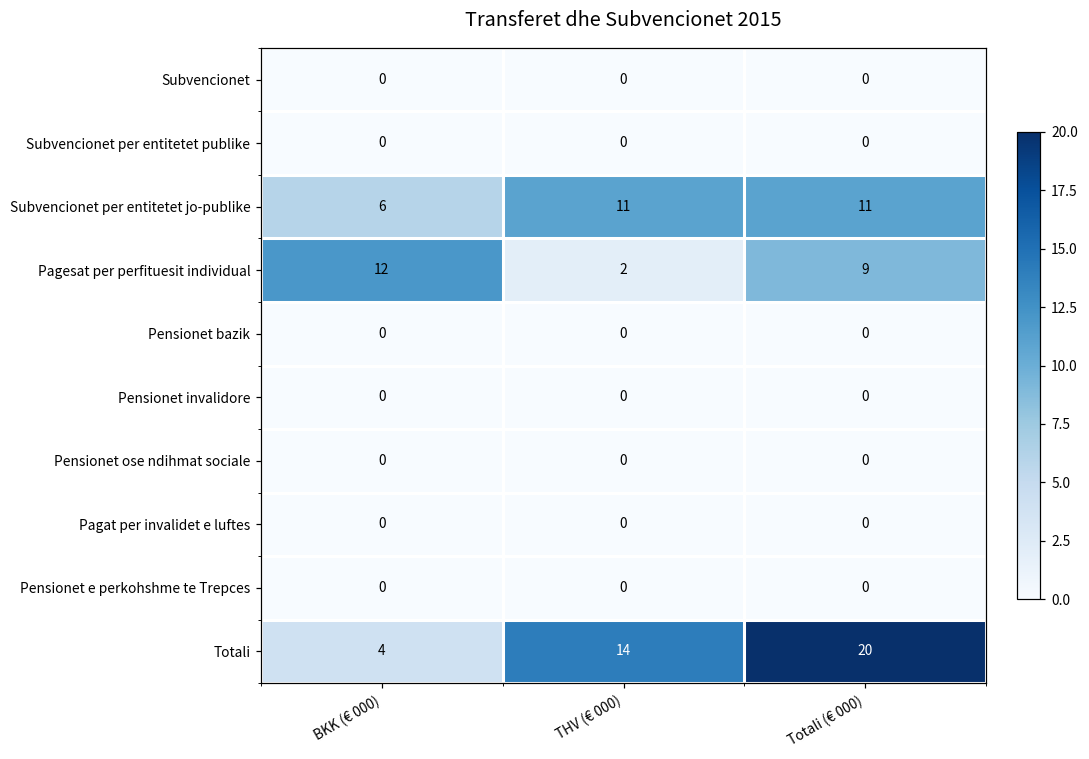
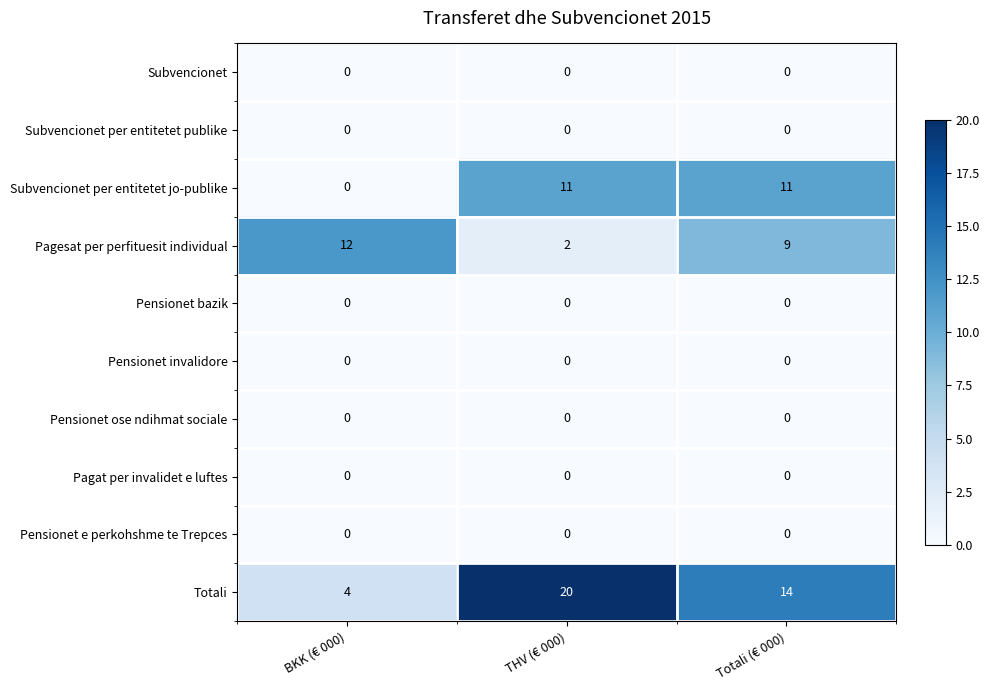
  {
    "Subvencionet": {
      "BKK (€ 000)": 0,
      "THV (€ 000)": 0,
      "Totali (€ 000)": 0
    },
    "Subvencionet per entitetet publike": {
      "BKK (€ 000)": 0,
      "THV (€ 000)": 0,
      "Totali (€ 000)": 0
    },
    "Subvencionet per entitetet jo-publike": {
-     "BKK (€ 000)": 6,
+     "BKK (€ 000)": 0,
      "THV (€ 000)": 11,
      "Totali (€ 000)": 11
    },
    "Pagesat per perfituesit individual": {
      "BKK (€ 000)": 12,
      "THV (€ 000)": 2,
      "Totali (€ 000)": 9
    },
    "Pensionet bazik": {
      "BKK (€ 000)": 0,
      "THV (€ 000)": 0,
      "Totali (€ 000)": 0
    },
    "Pensionet invalidore": {
      "BKK (€ 000)": 0,
      "THV (€ 000)": 0,
      "Totali (€ 000)": 0
    },
    "Pensionet ose ndihmat sociale": {
      "BKK (€ 000)": 0,
      "THV (€ 000)": 0,
      "Totali (€ 000)": 0
    },
    "Pagat per invalidet e luftes": {
      "BKK (€ 000)": 0,
      "THV (€ 000)": 0,
      "Totali (€ 000)": 0
    },
    "Pensionet e perkohshme te Trepces": {
      "BKK (€ 000)": 0,
      "THV (€ 000)": 0,
      "Totali (€ 000)": 0
    },
    "Totali": {
      "BKK (€ 000)": 4,
-     "THV (€ 000)": 14,
-     "Totali (€ 000)": 20
+     "THV (€ 000)": 20,
+     "Totali (€ 000)": 14
    }
  }
